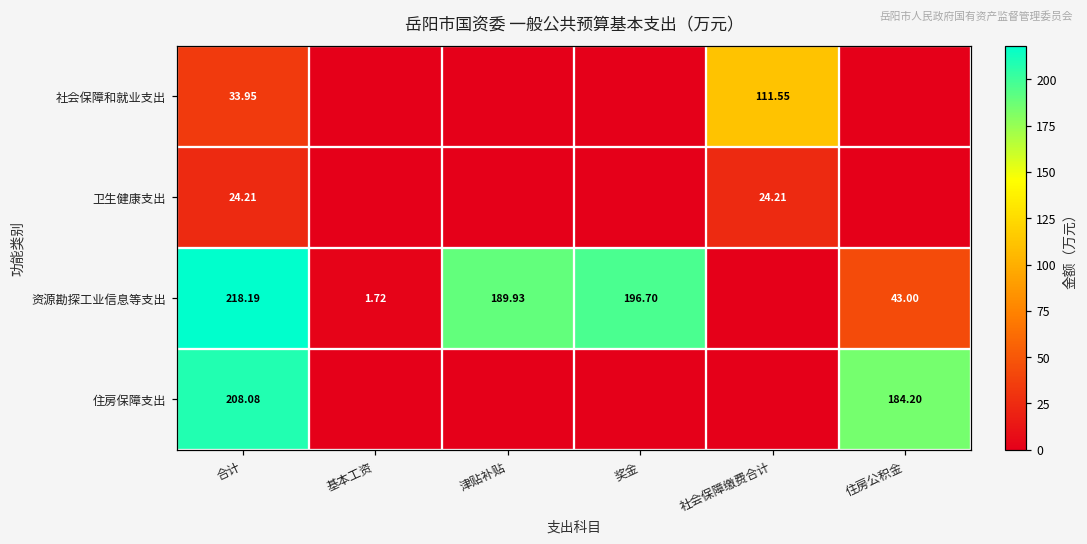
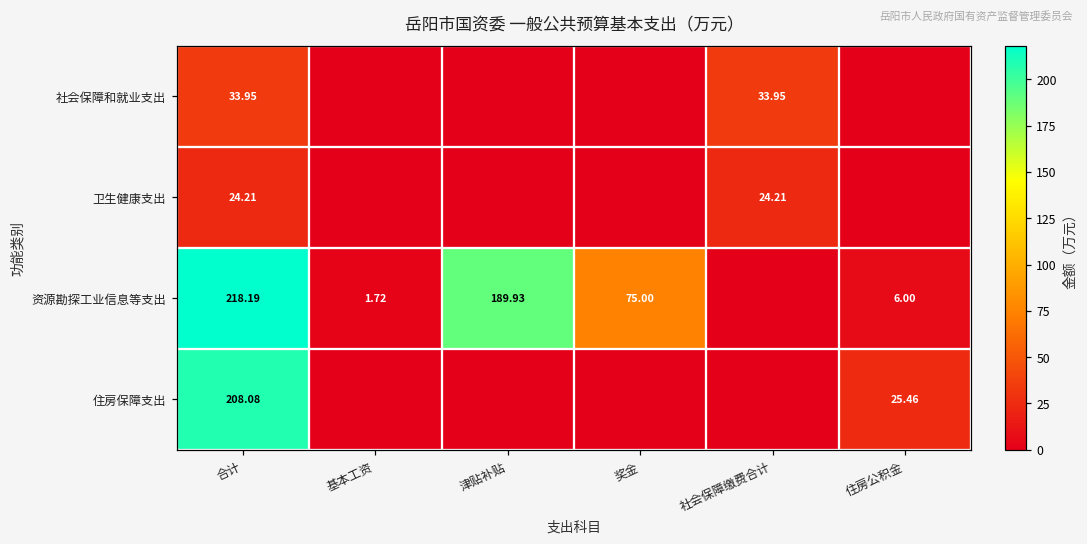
  {
    "社会保障和就业支出": {
      "合计": 33.95,
-     "社会保障缴费合计": 111.55
+     "社会保障缴费合计": 33.95
    },
    "卫生健康支出": {
      "合计": 24.21,
      "社会保障缴费合计": 24.21
    },
    "资源勘探工业信息等支出": {
      "合计": 218.19,
      "基本工资": 1.72,
      "津贴补贴": 189.93,
-     "奖金": 196.70,
-     "住房公积金": 43.00
+     "奖金": 75.00,
+     "住房公积金": 6.00
    },
    "住房保障支出": {
      "合计": 208.08,
-     "住房公积金": 184.20
+     "住房公积金": 25.46
    }
  }
